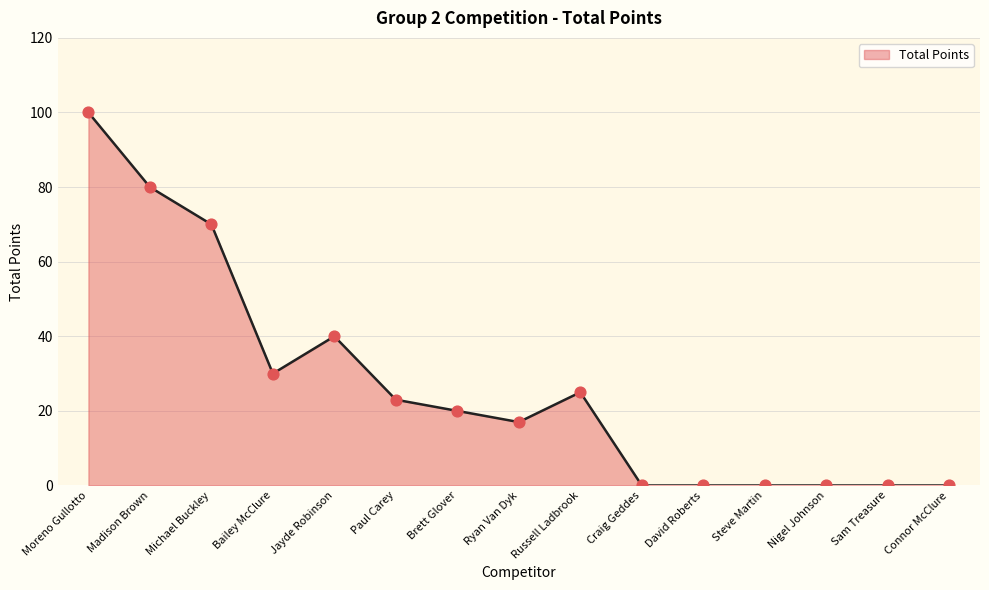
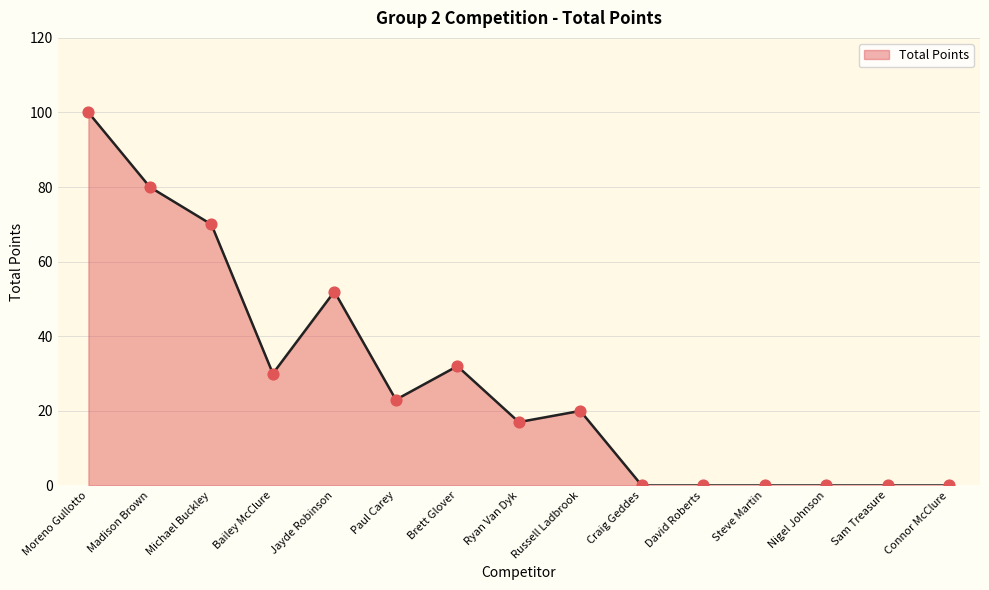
  {
    "Moreno Gullotto": 100,
    "Madison Brown": 80,
    "Michael Buckley": 70,
    "Bailey McClure": 30,
-   "Jayde Robinson": 40,
+   "Jayde Robinson": 52,
    "Paul Carey": 23,
-   "Brett Glover": 20,
+   "Brett Glover": 32,
    "Ryan Van Dyk": 17,
-   "Russell Ladbrook": 25,
+   "Russell Ladbrook": 20,
    "Craig Geddes": 0,
    "David Roberts": 0,
    "Steve Martin": 0,
    "Nigel Johnson": 0,
    "Sam Treasure": 0,
    "Connor McClure": 0
  }
